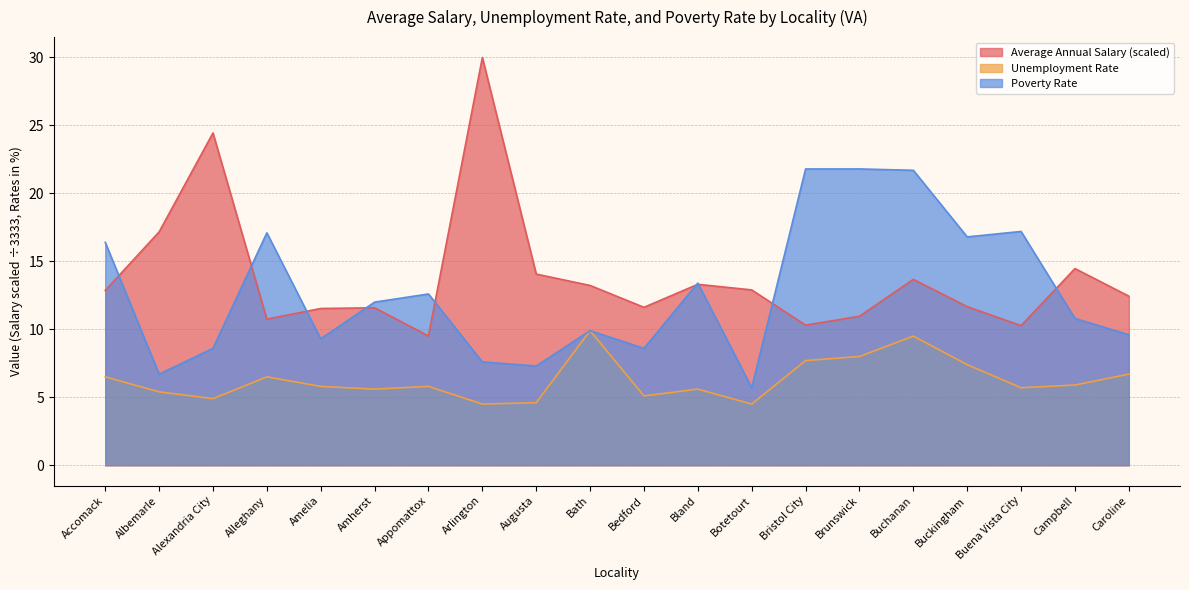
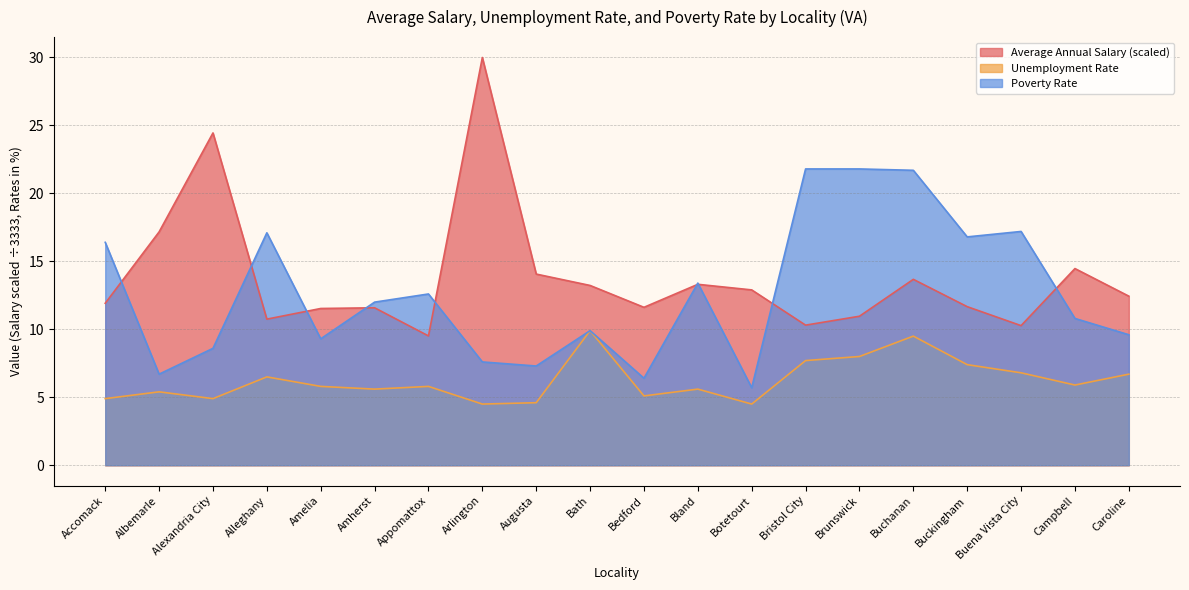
  {
    "Average Annual Salary (scaled)": {
-     "Accomack": 12.9,
+     "Accomack": 11.9,
      "Albemarle": 17.2,
      "Alexandria City": 24.4,
      "Alleghany": 10.7,
      "Amelia": 11.5,
      "Amherst": 11.6,
      "Appomattox": 9.5,
      "Arlington": 30.0,
      "Augusta": 14.1,
      "Bath": 13.2,
      "Bedford": 11.6,
      "Botetourt": 12.9,
      "Bristol City": 10.3,
      "Brunswick": 11.0,
      "Buchanan": 13.7,
      "Buckingham": 11.7,
      "Buena Vista City": 10.3,
      "Campbell": 14.5,
      "Caroline": 12.4
    },
    "Unemployment Rate": {
-     "Accomack": 6.5,
+     "Accomack": 4.9,
      "Albemarle": 5.4,
      "Alexandria City": 4.9,
      "Alleghany": 6.5,
      "Amelia": 5.8,
      "Amherst": 5.6,
      "Appomattox": 5.8,
      "Arlington": 4.5,
      "Augusta": 4.6,
      "Bedford": 5.1,
      "Bland": 5.6,
      "Botetourt": 4.5,
      "Bristol City": 7.7,
      "Brunswick": 8.0,
      "Buchanan": 9.5,
      "Buckingham": 7.4,
-     "Buena Vista City": 5.7,
+     "Buena Vista City": 6.8,
      "Campbell": 5.9,
      "Caroline": 6.7
    },
    "Poverty Rate": {
      "Accomack": 16.4,
      "Albemarle": 6.7,
      "Alexandria City": 8.6,
      "Alleghany": 17.1,
      "Amelia": 9.3,
      "Amherst": 12.0,
      "Appomattox": 12.6,
      "Arlington": 7.6,
      "Augusta": 7.3,
-     "Bedford": 8.6,
+     "Bedford": 6.4,
      "Botetourt": 5.7,
      "Bristol City": 21.8,
      "Brunswick": 21.8,
      "Buchanan": 21.7,
      "Buckingham": 16.8,
      "Buena Vista City": 17.2,
      "Campbell": 10.8,
      "Caroline": 9.6
    }
  }
